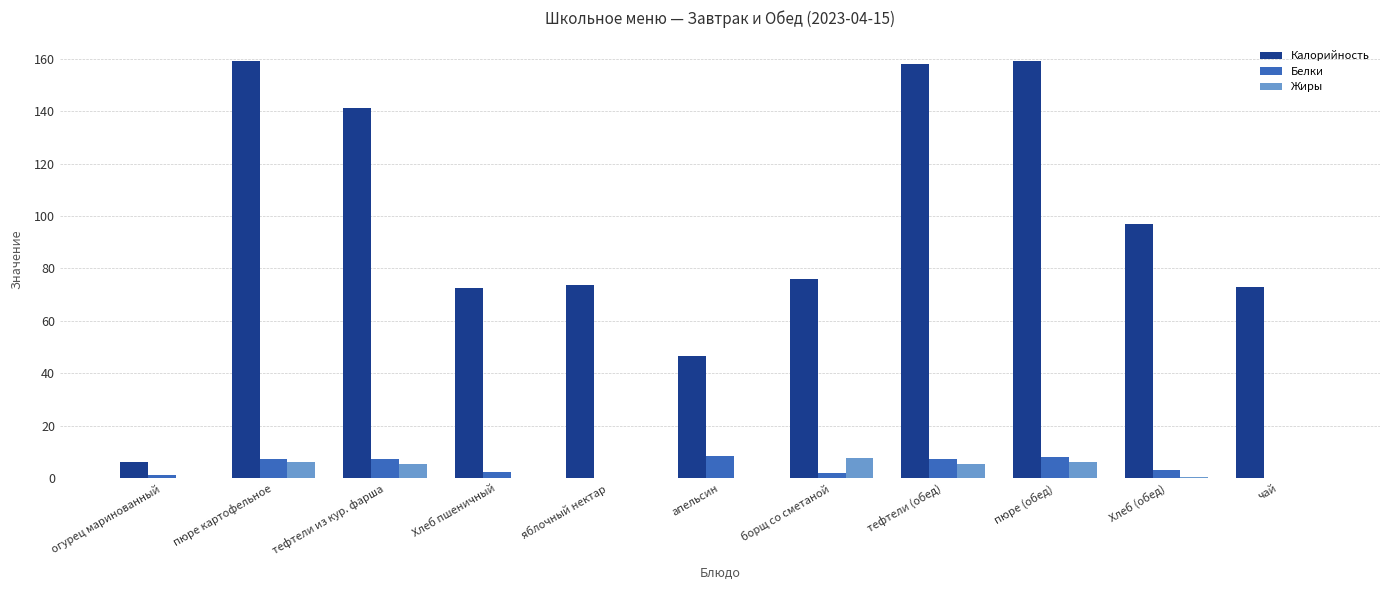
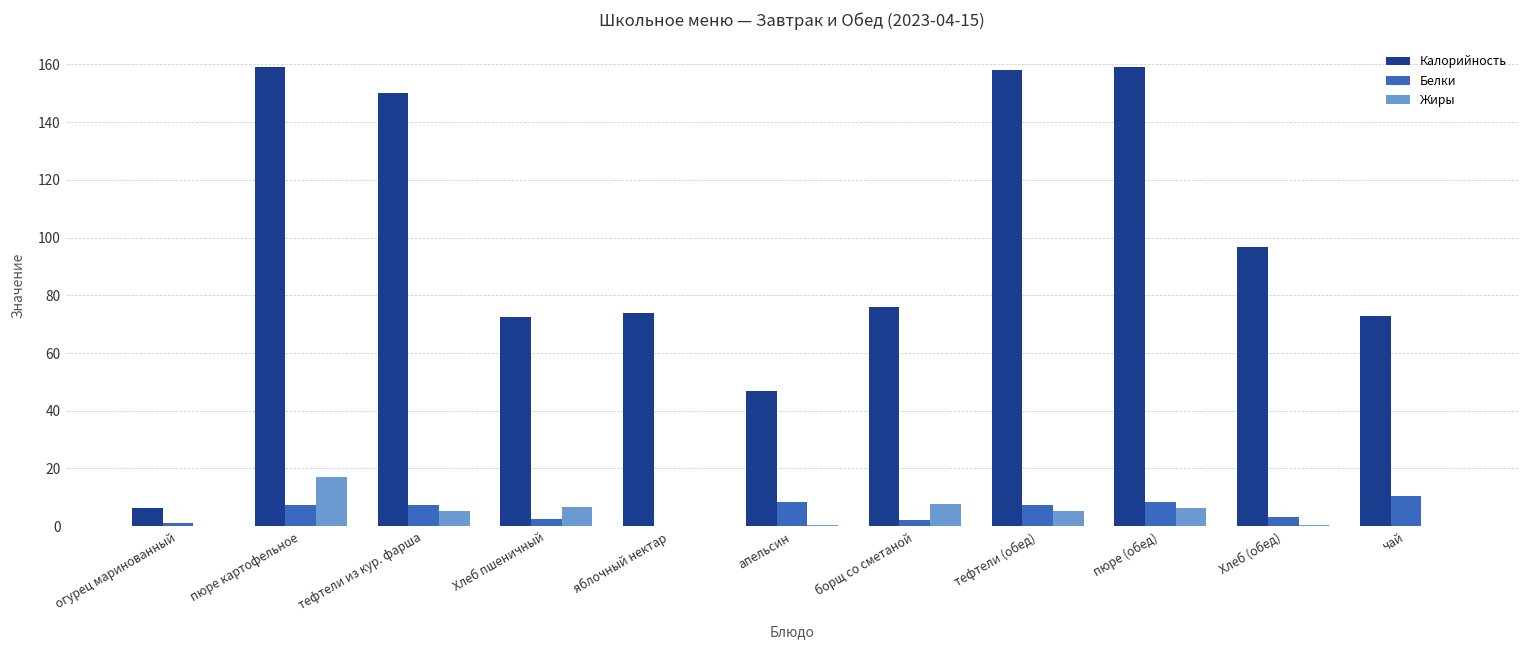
  {
    "Калорийность": {
      "огурец маринованный": 6,
      "пюре картофельное": 159,
-     "тефтели из кур. фарша": 141,
+     "тефтели из кур. фарша": 150,
      "Хлеб пшеничный": 73,
      "яблочный нектар": 74,
      "апельсин": 47,
      "борщ со сметаной": 76,
      "тефтели (обед)": 158,
      "пюре (обед)": 159,
      "Хлеб (обед)": 97,
      "чай": 73
    },
    "Белки": {
      "огурец маринованный": 1,
      "пюре картофельное": 7,
      "тефтели из кур. фарша": 7,
      "Хлеб пшеничный": 2,
      "апельсин": 8,
      "борщ со сметаной": 2,
      "тефтели (обед)": 7,
      "пюре (обед)": 8,
      "Хлеб (обед)": 3,
-     "чай": 0
+     "чай": 10
    },
    "Жиры": {
      "огурец маринованный": 0,
-     "пюре картофельное": 6,
+     "пюре картофельное": 17,
      "тефтели из кур. фарша": 5,
-     "Хлеб пшеничный": 0,
+     "Хлеб пшеничный": 7,
      "яблочный нектар": 0,
      "борщ со сметаной": 8,
      "тефтели (обед)": 5,
      "пюре (обед)": 6,
      "чай": 0
    }
  }
